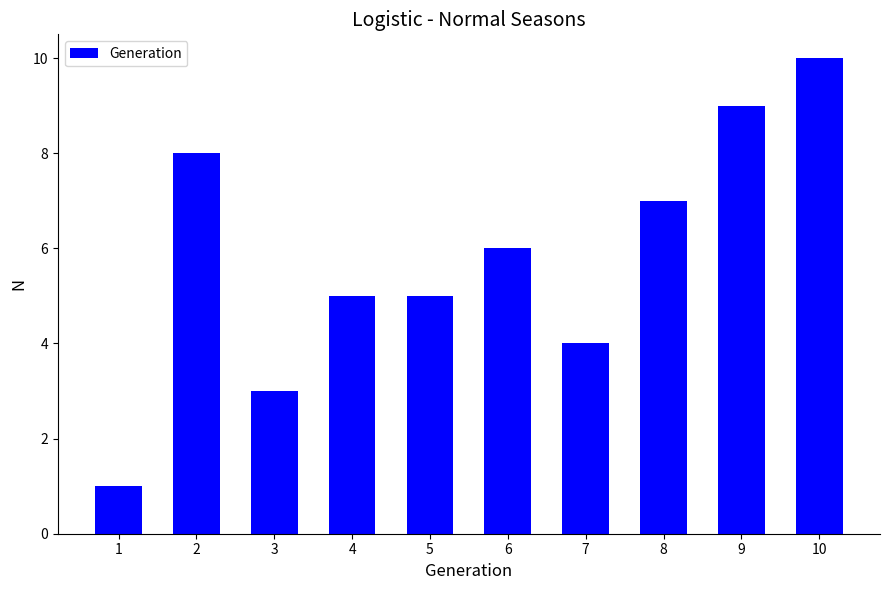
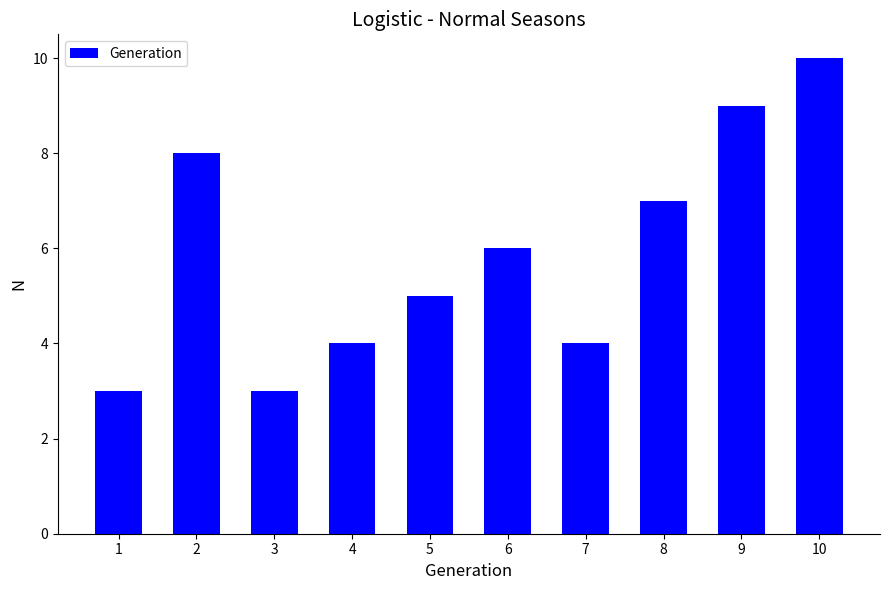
  {
-   "1": 1,
+   "1": 3,
    "2": 8,
    "3": 3,
-   "4": 5,
+   "4": 4,
    "5": 5,
    "6": 6,
    "7": 4,
    "8": 7,
    "9": 9,
    "10": 10
  }
